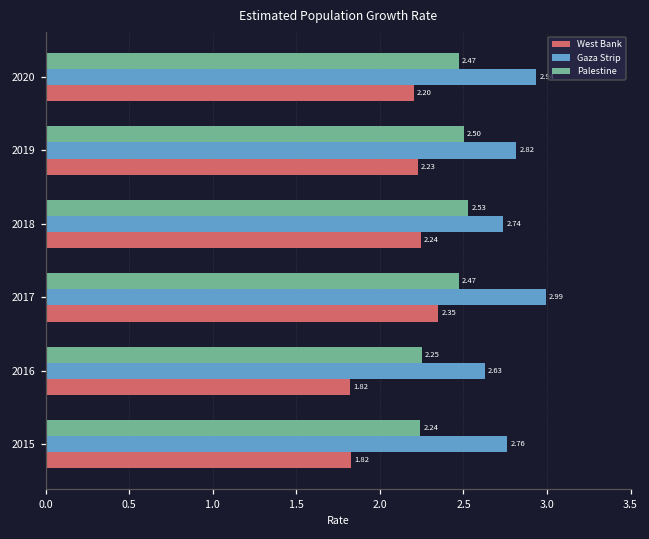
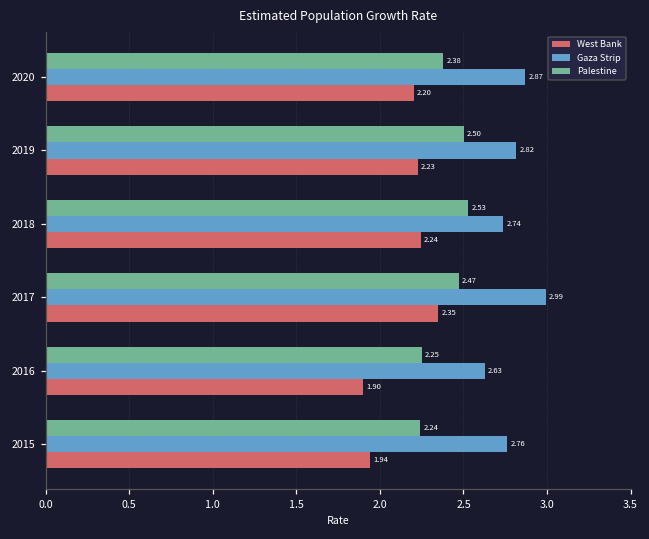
  {
    "West Bank": {
      "2020": 2.20,
      "2019": 2.23,
      "2018": 2.24,
      "2017": 2.35,
-     "2016": 1.82,
-     "2015": 1.82
+     "2016": 1.90,
+     "2015": 1.94
    },
    "Gaza Strip": {
-     "2020": 2.94
+     "2020": 2.87
    },
    "Palestine": {
-     "2020": 2.47,
+     "2020": 2.38,
      "2019": 2.50,
      "2018": 2.53,
      "2017": 2.47,
      "2016": 2.25,
      "2015": 2.24
    }
  }
